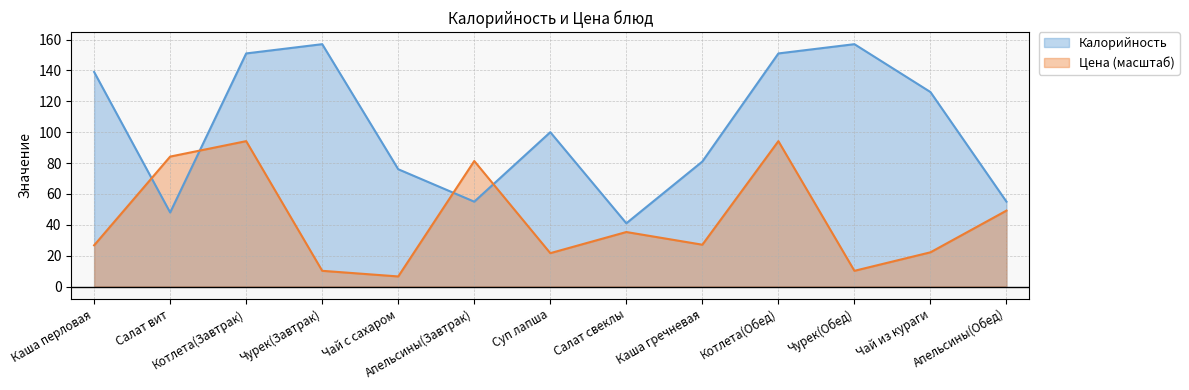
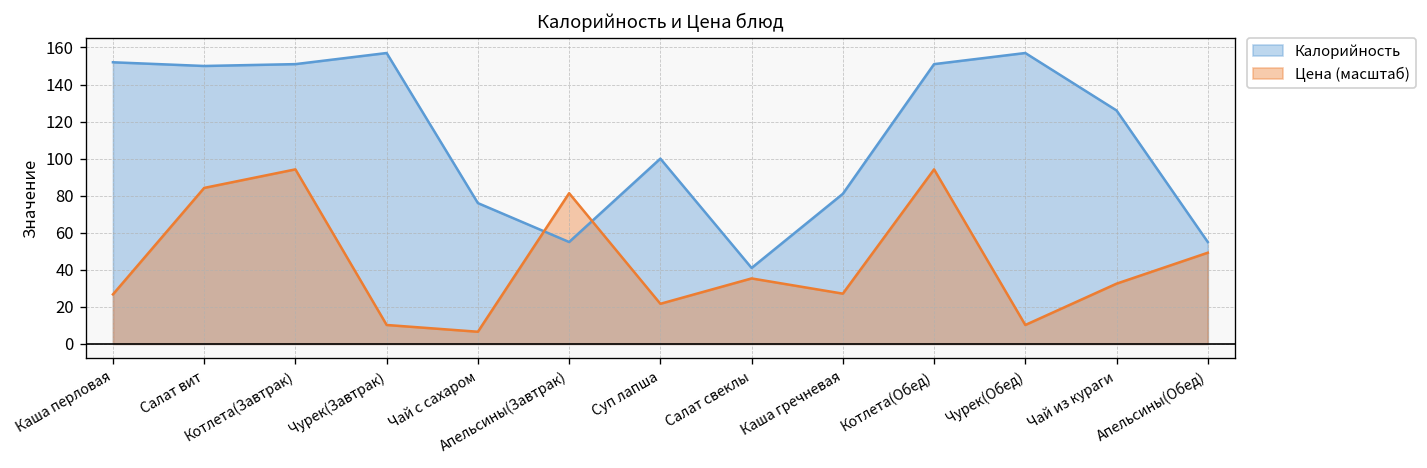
  {
    "Калорийность": {
-     "Каша перловая": 139,
-     "Салат вит": 48,
+     "Каша перловая": 152,
+     "Салат вит": 150,
      "Котлета(Завтрак)": 151,
      "Чурек(Завтрак)": 157,
      "Чай с сахаром": 76,
      "Апельсины(Завтрак)": 55,
      "Суп лапша": 100,
      "Салат свеклы": 41,
      "Каша гречневая": 81,
      "Котлета(Обед)": 151,
      "Чурек(Обед)": 157,
      "Чай из кураги": 126,
      "Апельсины(Обед)": 55
    },
    "Цена (масштаб)": {
      "Каша перловая": 27,
      "Салат вит": 84,
      "Котлета(Завтрак)": 94,
      "Чурек(Завтрак)": 10,
      "Чай с сахаром": 7,
      "Апельсины(Завтрак)": 81,
      "Суп лапша": 22,
      "Салат свеклы": 35,
      "Каша гречневая": 27,
      "Котлета(Обед)": 94,
      "Чурек(Обед)": 10,
-     "Чай из кураги": 22,
+     "Чай из кураги": 33,
      "Апельсины(Обед)": 49
    }
  }
